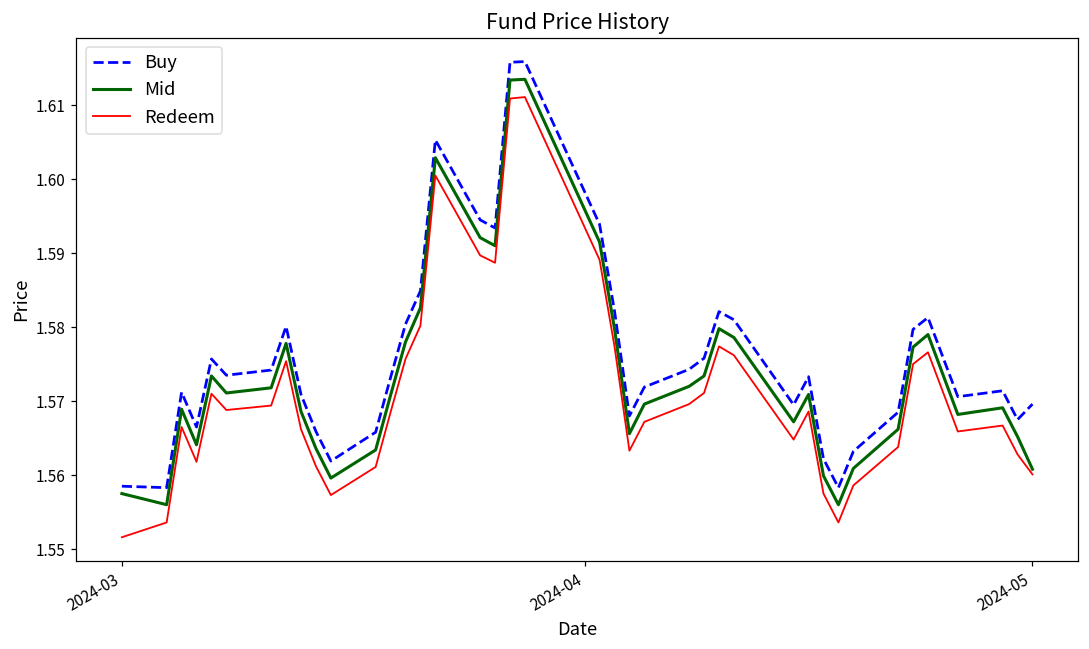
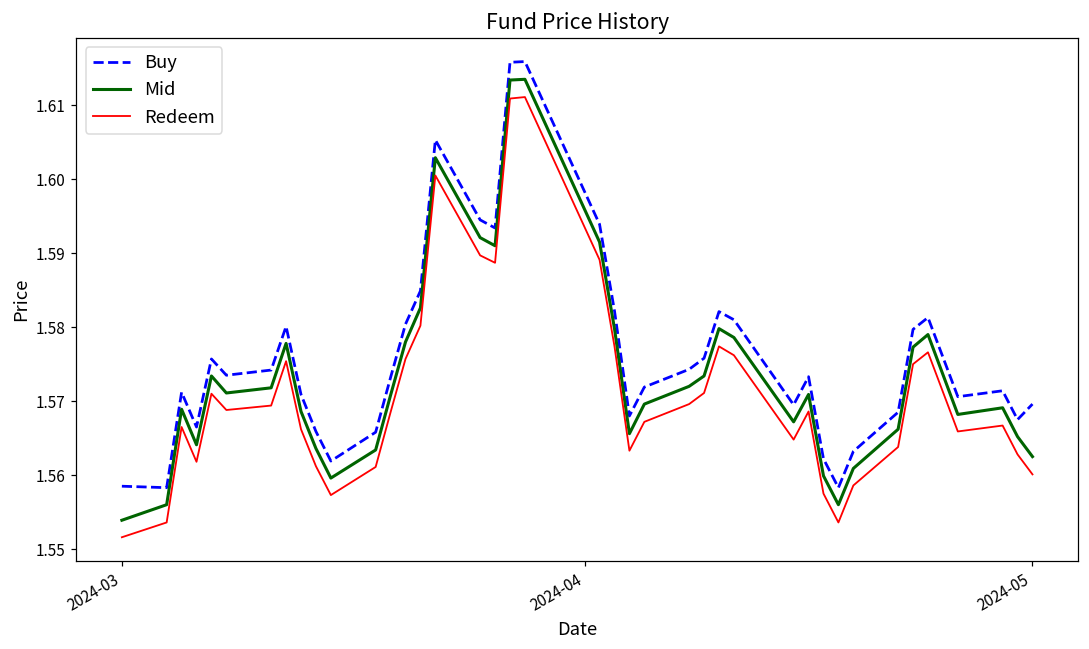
  {
    "Buy": {
      "2024-03": 1.559,
      "2024-05": 1.570
    },
    "Mid": {
-     "2024-03": 1.558,
-     "2024-05": 1.561
+     "2024-03": 1.554,
+     "2024-05": 1.563
    },
    "Redeem": {
      "2024-03": 1.552,
      "2024-05": 1.560
    }
  }
